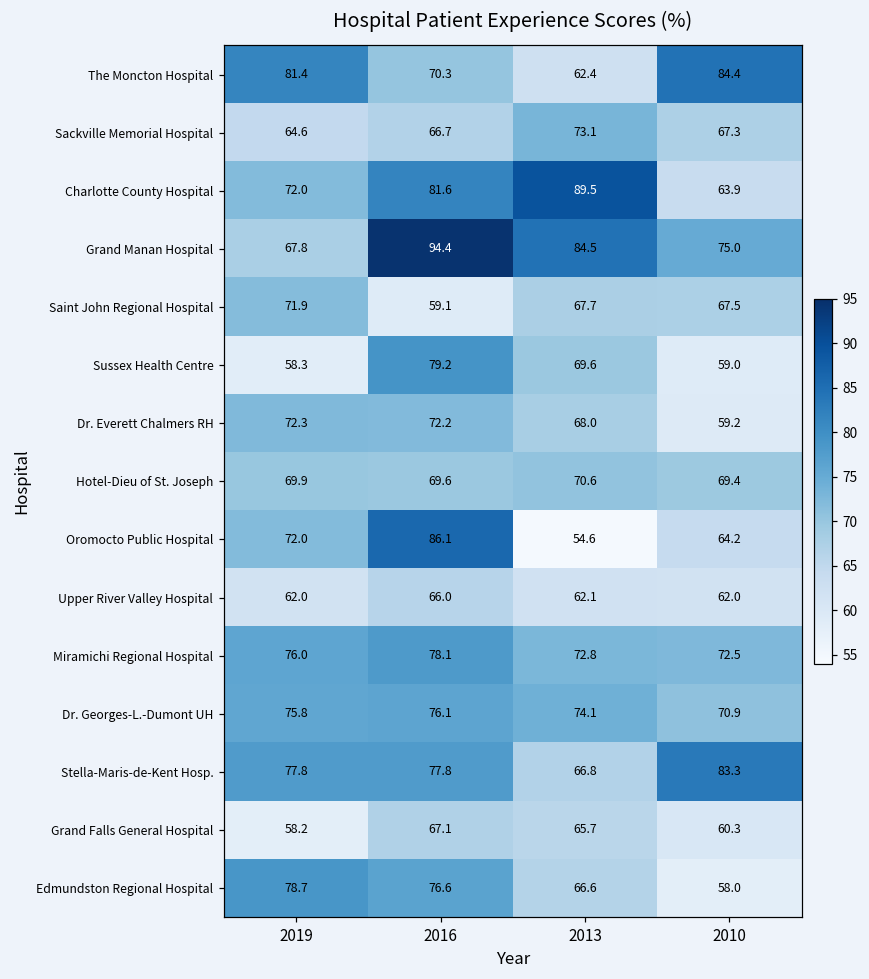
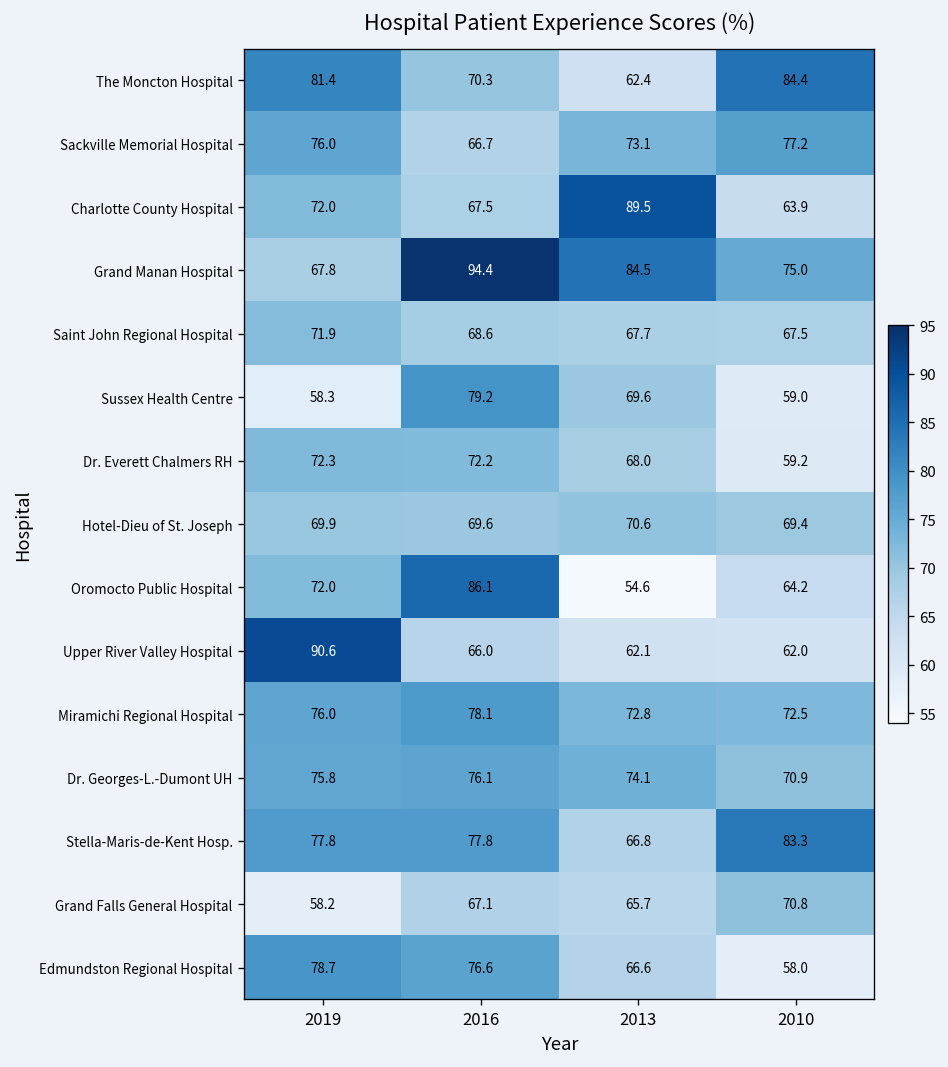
  {
    "The Moncton Hospital": {
      "2019": 81.4,
      "2016": 70.3,
      "2013": 62.4,
      "2010": 84.4
    },
    "Sackville Memorial Hospital": {
-     "2019": 64.6,
+     "2019": 76.0,
      "2016": 66.7,
      "2013": 73.1,
-     "2010": 67.3
+     "2010": 77.2
    },
    "Charlotte County Hospital": {
      "2019": 72.0,
-     "2016": 81.6,
+     "2016": 67.5,
      "2013": 89.5,
      "2010": 63.9
    },
    "Grand Manan Hospital": {
      "2019": 67.8,
      "2016": 94.4,
      "2013": 84.5,
      "2010": 75.0
    },
    "Saint John Regional Hospital": {
      "2019": 71.9,
-     "2016": 59.1,
+     "2016": 68.6,
      "2013": 67.7,
      "2010": 67.5
    },
    "Sussex Health Centre": {
      "2019": 58.3,
      "2016": 79.2,
      "2013": 69.6,
      "2010": 59.0
    },
    "Dr. Everett Chalmers RH": {
      "2019": 72.3,
      "2016": 72.2,
      "2013": 68.0,
      "2010": 59.2
    },
    "Hotel-Dieu of St. Joseph": {
      "2019": 69.9,
      "2016": 69.6,
      "2013": 70.6,
      "2010": 69.4
    },
    "Oromocto Public Hospital": {
      "2019": 72.0,
      "2016": 86.1,
      "2013": 54.6,
      "2010": 64.2
    },
    "Upper River Valley Hospital": {
-     "2019": 62.0,
+     "2019": 90.6,
      "2016": 66.0,
      "2013": 62.1,
      "2010": 62.0
    },
    "Miramichi Regional Hospital": {
      "2019": 76.0,
      "2016": 78.1,
      "2013": 72.8,
      "2010": 72.5
    },
    "Dr. Georges-L.-Dumont UH": {
      "2019": 75.8,
      "2016": 76.1,
      "2013": 74.1,
      "2010": 70.9
    },
    "Stella-Maris-de-Kent Hosp.": {
      "2019": 77.8,
      "2016": 77.8,
      "2013": 66.8,
      "2010": 83.3
    },
    "Grand Falls General Hospital": {
      "2019": 58.2,
      "2016": 67.1,
      "2013": 65.7,
-     "2010": 60.3
+     "2010": 70.8
    },
    "Edmundston Regional Hospital": {
      "2019": 78.7,
      "2016": 76.6,
      "2013": 66.6,
      "2010": 58.0
    }
  }
